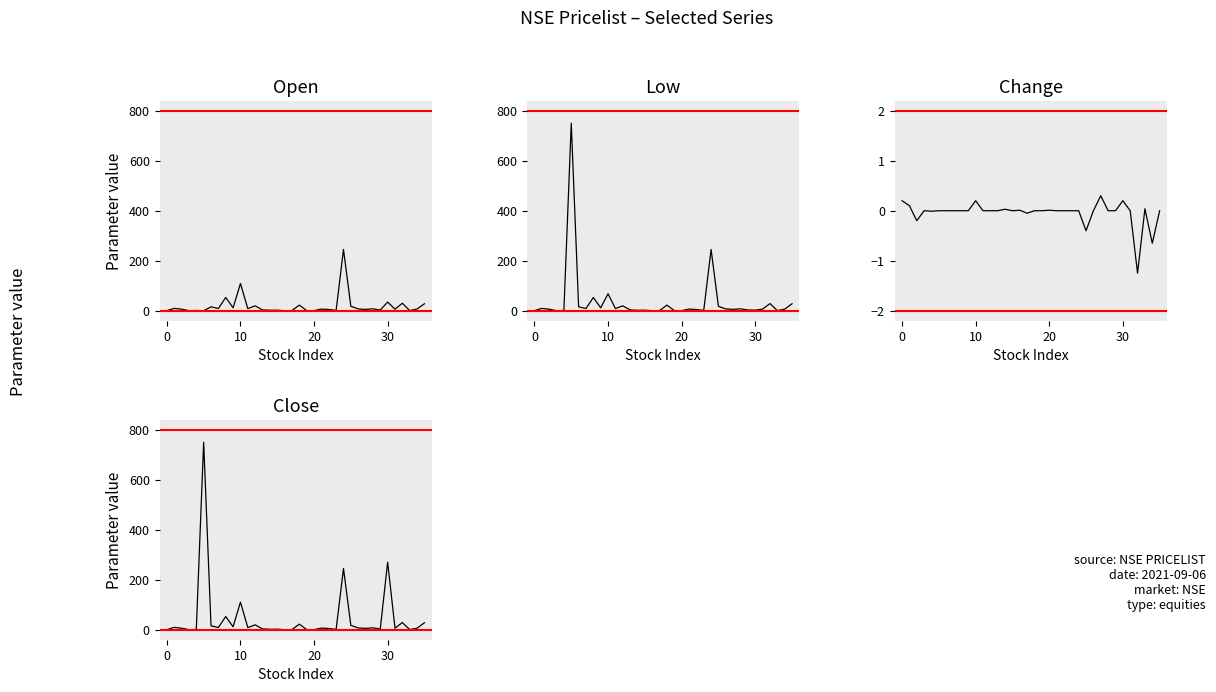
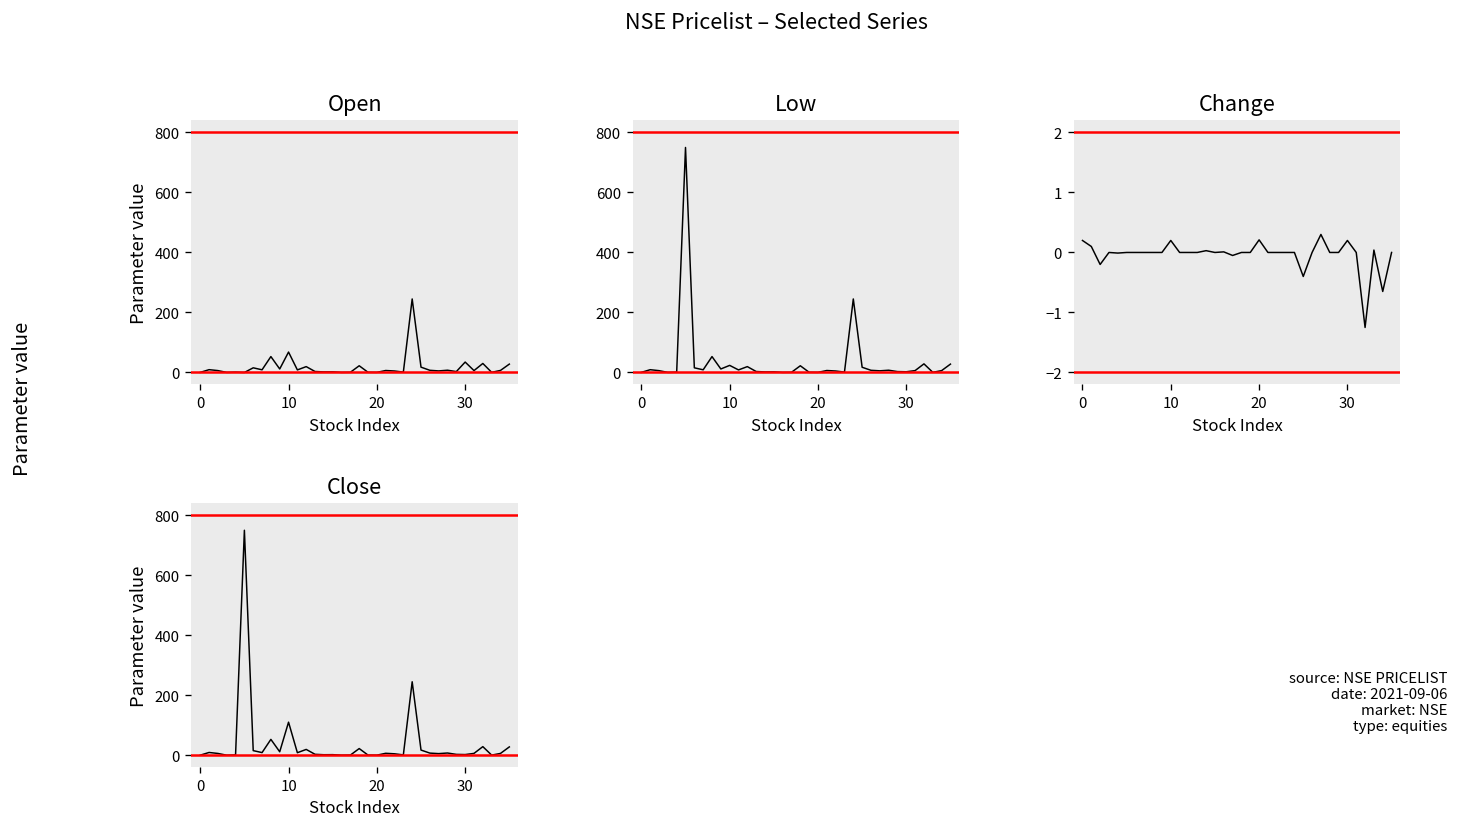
  {
    "Open": {
      "0": 0,
-     "10": 110,
+     "10": 70,
      "20": 0,
      "30": 30
    },
    "Low": {
      "0": 0,
-     "10": 70,
+     "10": 20,
      "20": 0,
      "30": 0
    },
    "Change": {
      "0": 0.2,
      "10": 0.2,
-     "20": 0.0,
+     "20": 0.2,
      "30": 0.2
    },
    "Close": {
      "0": 0,
      "10": 110,
      "20": 0,
-     "30": 270
+     "30": 0
    }
  }
